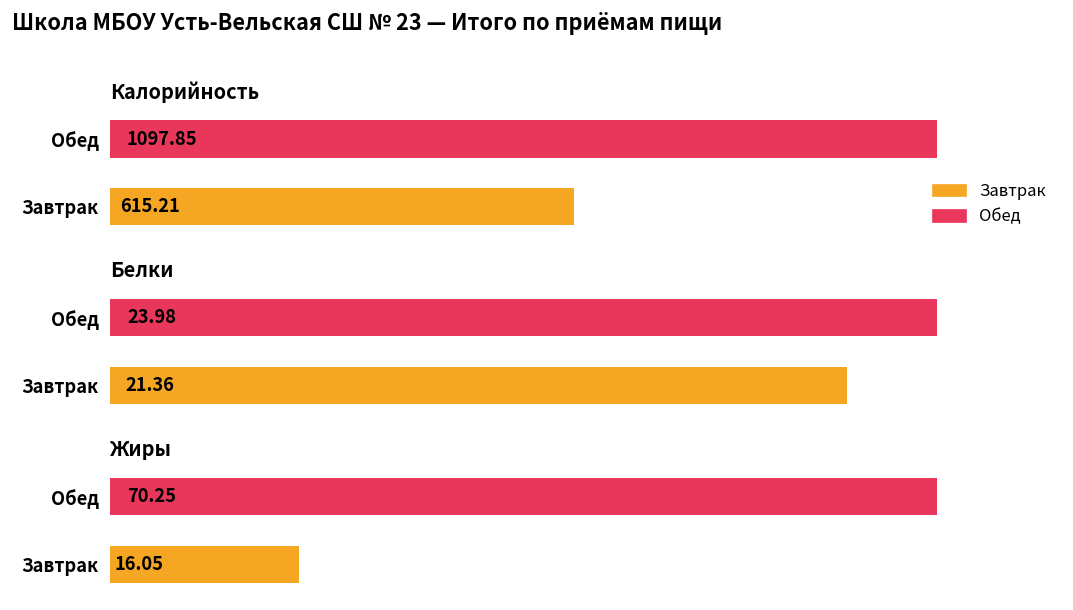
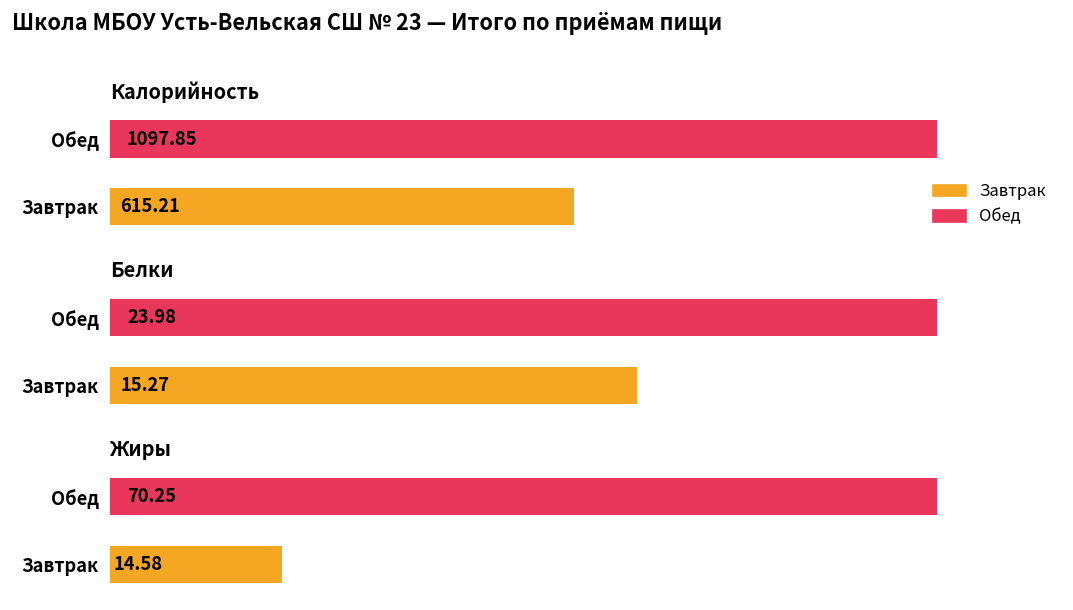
  {
    "Калорийность": {
      "Обед": 1097.85,
      "Завтрак": 615.21
    },
    "Белки": {
      "Обед": 23.98,
-     "Завтрак": 21.36
+     "Завтрак": 15.27
    },
    "Жиры": {
      "Обед": 70.25,
-     "Завтрак": 16.05
+     "Завтрак": 14.58
    }
  }
